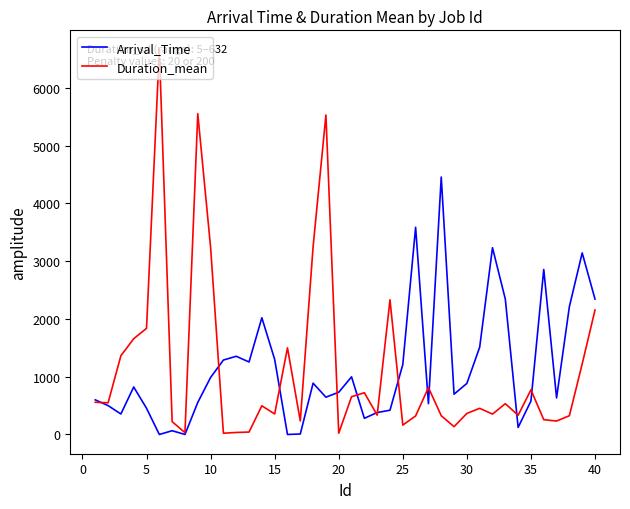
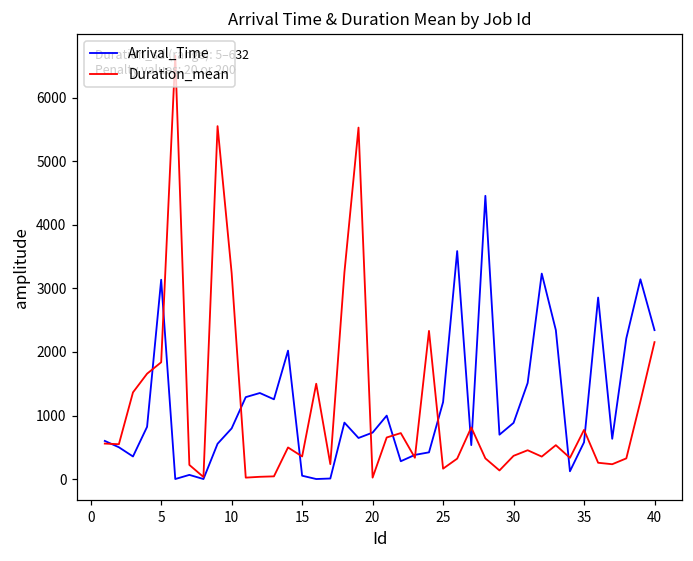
  {
    "Arrival_Time": {
-     "5": 500,
-     "10": 1000,
-     "15": 1300,
+     "5": 3100,
+     "10": 800,
+     "15": 100,
      "20": 700,
      "25": 1200,
      "30": 900,
      "35": 600,
      "40": 2300
    },
    "Duration_mean": {
      "5": 1800,
      "10": 3200,
      "15": 400,
      "20": 0,
      "25": 200,
      "30": 400,
      "35": 800,
      "40": 2200
    }
  }
